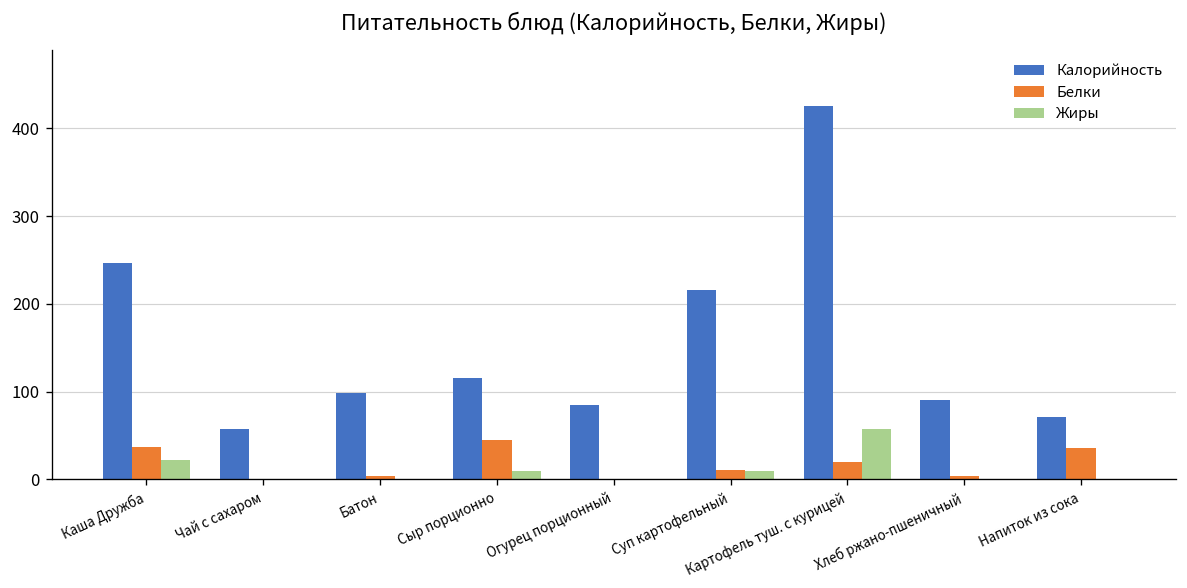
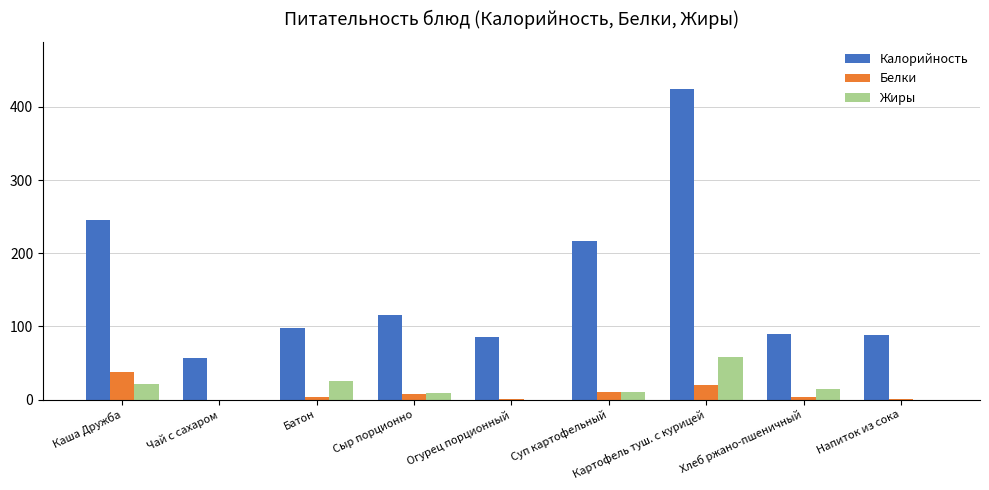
  {
    "Калорийность": {
      "Каша Дружба": 250,
      "Чай с сахаром": 60,
      "Батон": 100,
      "Сыр порционно": 120,
      "Огурец порционный": 90,
      "Суп картофельный": 220,
      "Картофель туш. с курицей": 430,
      "Хлеб ржано-пшеничный": 90,
-     "Напиток из сока": 70
+     "Напиток из сока": 90
    },
    "Белки": {
      "Каша Дружба": 40,
      "Чай с сахаром": 0,
      "Батон": 0,
-     "Сыр порционно": 40,
+     "Сыр порционно": 10,
      "Суп картофельный": 10,
      "Картофель туш. с курицей": 20,
      "Хлеб ржано-пшеничный": 0,
-     "Напиток из сока": 40
+     "Напиток из сока": 0
    },
    "Жиры": {
      "Каша Дружба": 20,
      "Чай с сахаром": 0,
-     "Батон": 0,
+     "Батон": 30,
      "Сыр порционно": 10,
      "Огурец порционный": 0,
      "Суп картофельный": 10,
      "Картофель туш. с курицей": 60,
-     "Хлеб ржано-пшеничный": 0,
+     "Хлеб ржано-пшеничный": 10,
      "Напиток из сока": 0
    }
  }
